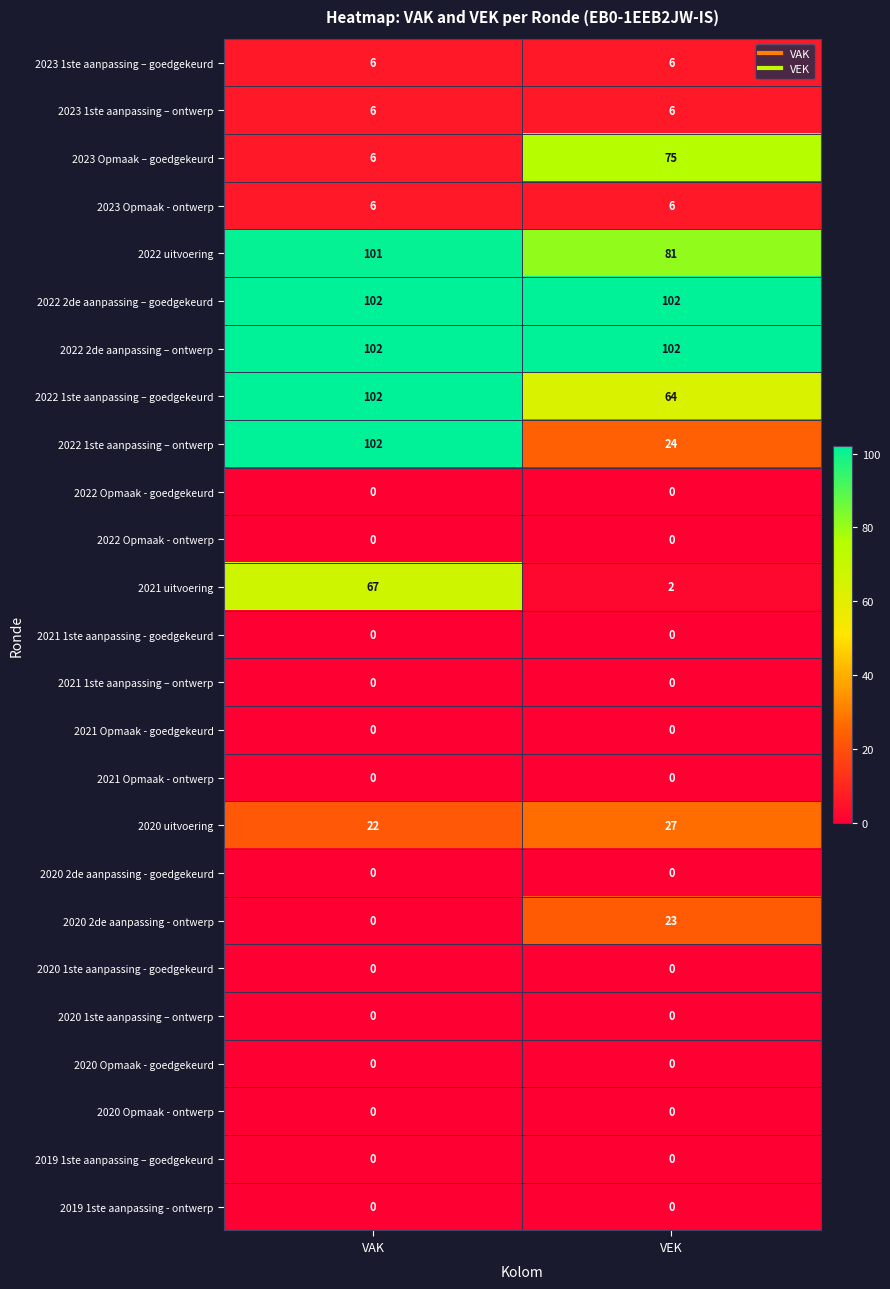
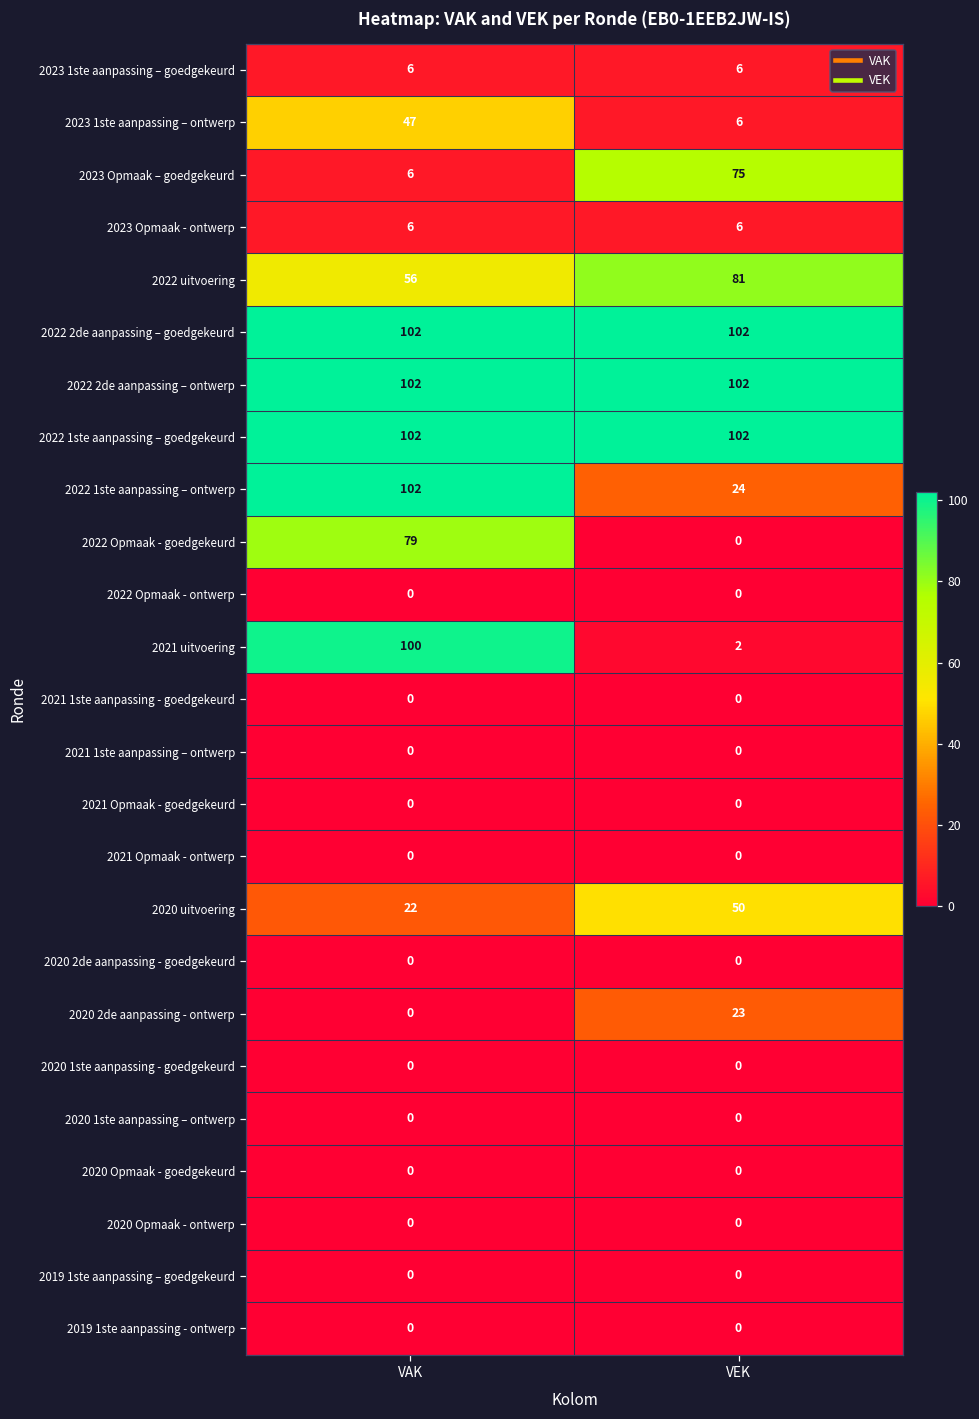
  {
    "2023 1ste aanpassing – goedgekeurd": {
      "VAK": 6,
      "VEK": 6
    },
    "2023 1ste aanpassing – ontwerp": {
-     "VAK": 6,
+     "VAK": 47,
      "VEK": 6
    },
    "2023 Opmaak – goedgekeurd": {
      "VAK": 6,
      "VEK": 75
    },
    "2023 Opmaak - ontwerp": {
      "VAK": 6,
      "VEK": 6
    },
    "2022 uitvoering": {
-     "VAK": 101,
+     "VAK": 56,
      "VEK": 81
    },
    "2022 2de aanpassing – goedgekeurd": {
      "VAK": 102,
      "VEK": 102
    },
    "2022 2de aanpassing – ontwerp": {
      "VAK": 102,
      "VEK": 102
    },
    "2022 1ste aanpassing – goedgekeurd": {
      "VAK": 102,
-     "VEK": 64
+     "VEK": 102
    },
    "2022 1ste aanpassing – ontwerp": {
      "VAK": 102,
      "VEK": 24
    },
    "2022 Opmaak - goedgekeurd": {
-     "VAK": 0,
+     "VAK": 79,
      "VEK": 0
    },
    "2022 Opmaak - ontwerp": {
      "VAK": 0,
      "VEK": 0
    },
    "2021 uitvoering": {
-     "VAK": 67,
+     "VAK": 100,
      "VEK": 2
    },
    "2021 1ste aanpassing - goedgekeurd": {
      "VAK": 0,
      "VEK": 0
    },
    "2021 1ste aanpassing – ontwerp": {
      "VAK": 0,
      "VEK": 0
    },
    "2021 Opmaak - goedgekeurd": {
      "VAK": 0,
      "VEK": 0
    },
    "2021 Opmaak - ontwerp": {
      "VAK": 0,
      "VEK": 0
    },
    "2020 uitvoering": {
      "VAK": 22,
-     "VEK": 27
+     "VEK": 50
    },
    "2020 2de aanpassing - goedgekeurd": {
      "VAK": 0,
      "VEK": 0
    },
    "2020 2de aanpassing - ontwerp": {
      "VAK": 0,
      "VEK": 23
    },
    "2020 1ste aanpassing - goedgekeurd": {
      "VAK": 0,
      "VEK": 0
    },
    "2020 1ste aanpassing – ontwerp": {
      "VAK": 0,
      "VEK": 0
    },
    "2020 Opmaak - goedgekeurd": {
      "VAK": 0,
      "VEK": 0
    },
    "2020 Opmaak - ontwerp": {
      "VAK": 0,
      "VEK": 0
    },
    "2019 1ste aanpassing – goedgekeurd": {
      "VAK": 0,
      "VEK": 0
    },
    "2019 1ste aanpassing - ontwerp": {
      "VAK": 0,
      "VEK": 0
    }
  }
